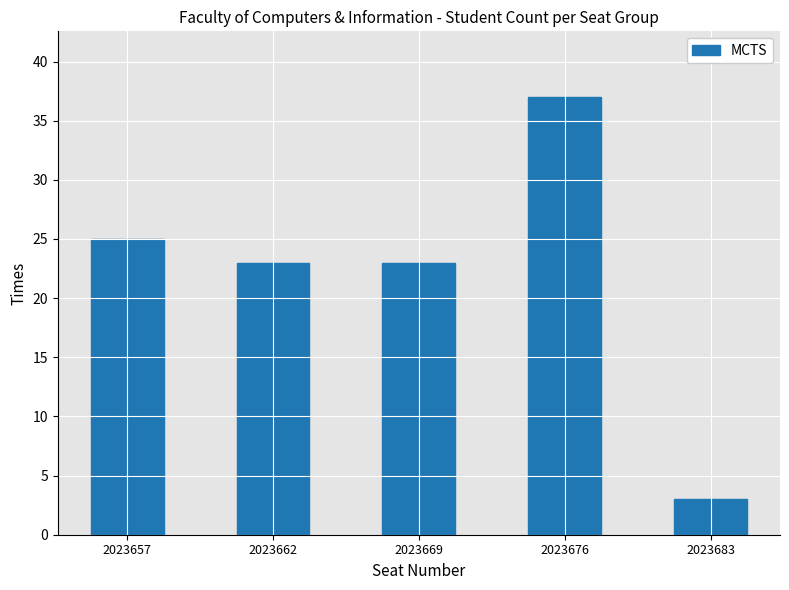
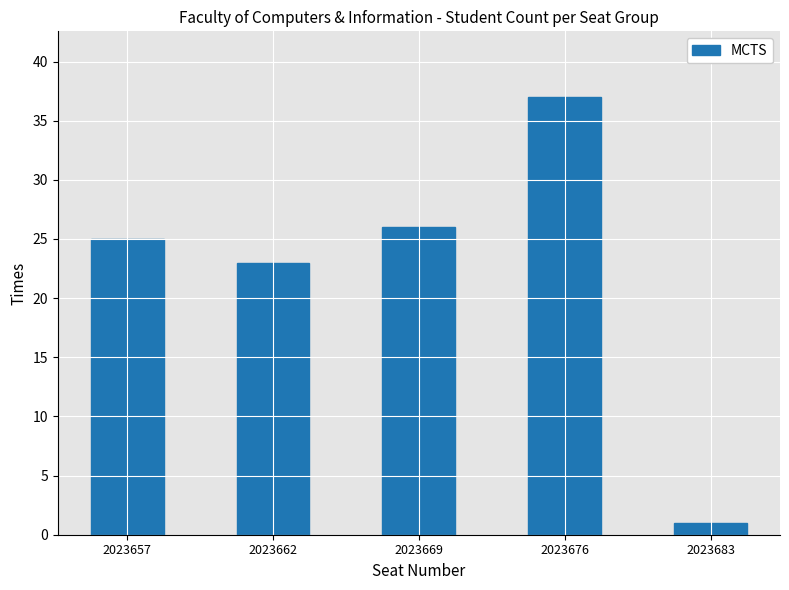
  {
    "2023657": 25,
    "2023662": 23,
-   "2023669": 23,
+   "2023669": 26,
    "2023676": 37,
-   "2023683": 3
+   "2023683": 1
  }
